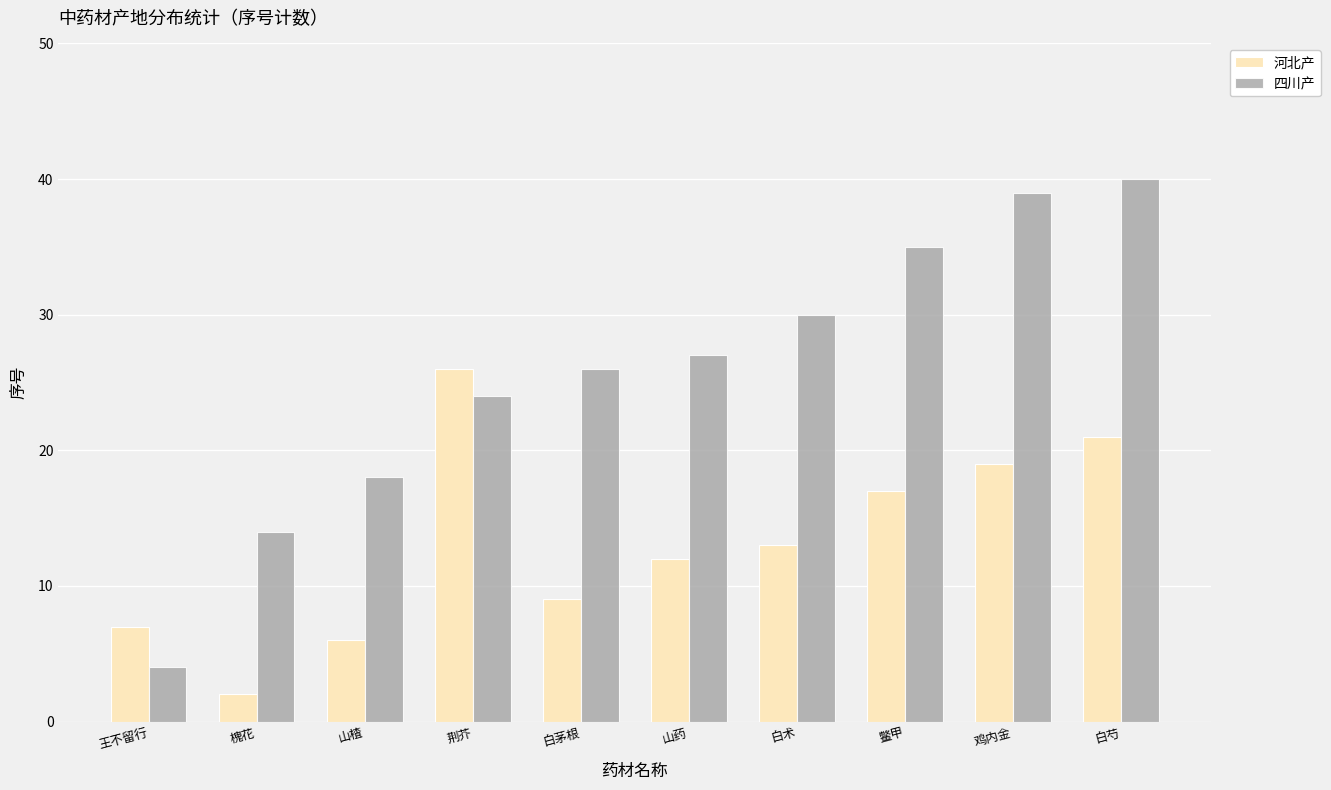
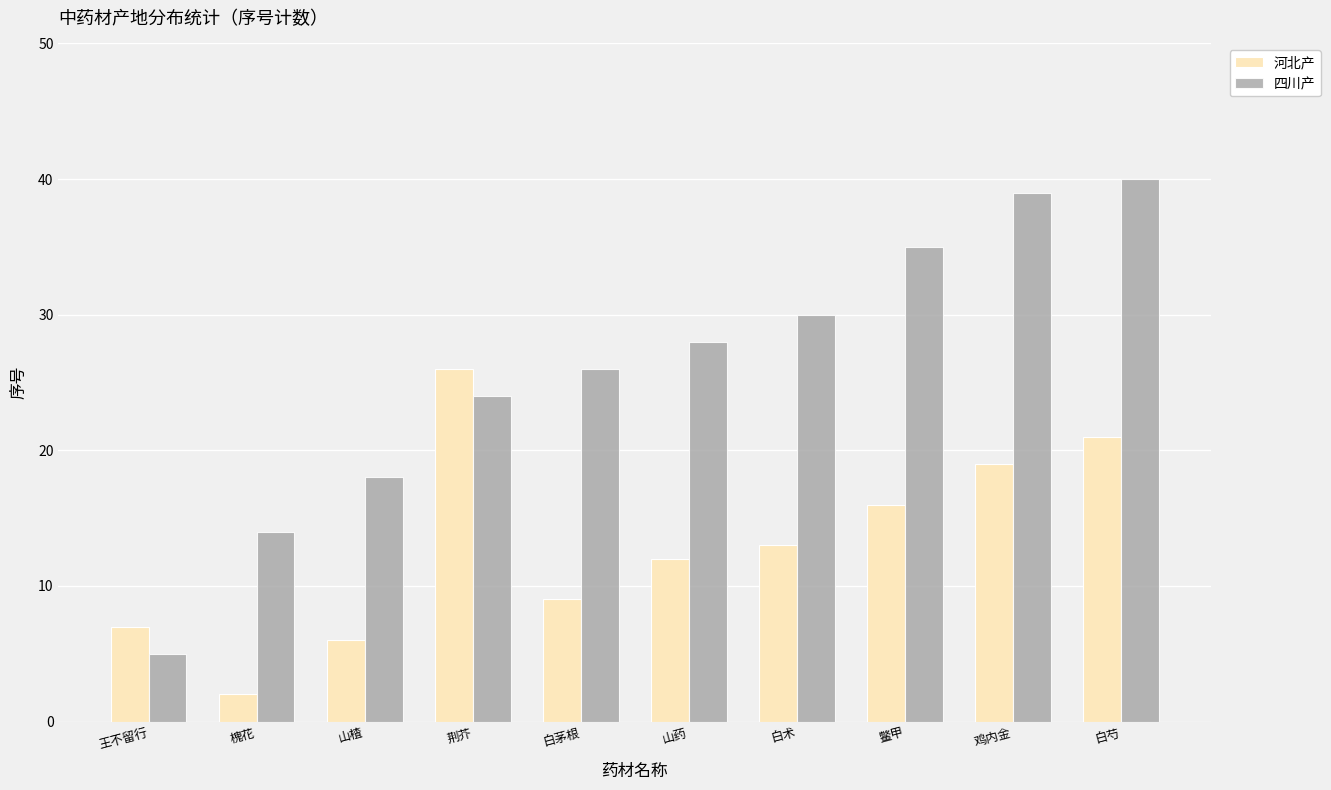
  {
    "河北产": {
      "王不留行": 7,
      "槐花": 2,
      "山楂": 6,
      "荆芥": 26,
      "白茅根": 9,
      "山药": 12,
      "白术": 13,
-     "鳖甲": 17,
+     "鳖甲": 16,
      "鸡内金": 19,
      "白芍": 21
    },
    "四川产": {
-     "王不留行": 4,
+     "王不留行": 5,
      "槐花": 14,
      "山楂": 18,
      "荆芥": 24,
      "白茅根": 26,
-     "山药": 27,
+     "山药": 28,
      "白术": 30,
      "鳖甲": 35,
      "鸡内金": 39,
      "白芍": 40
    }
  }
